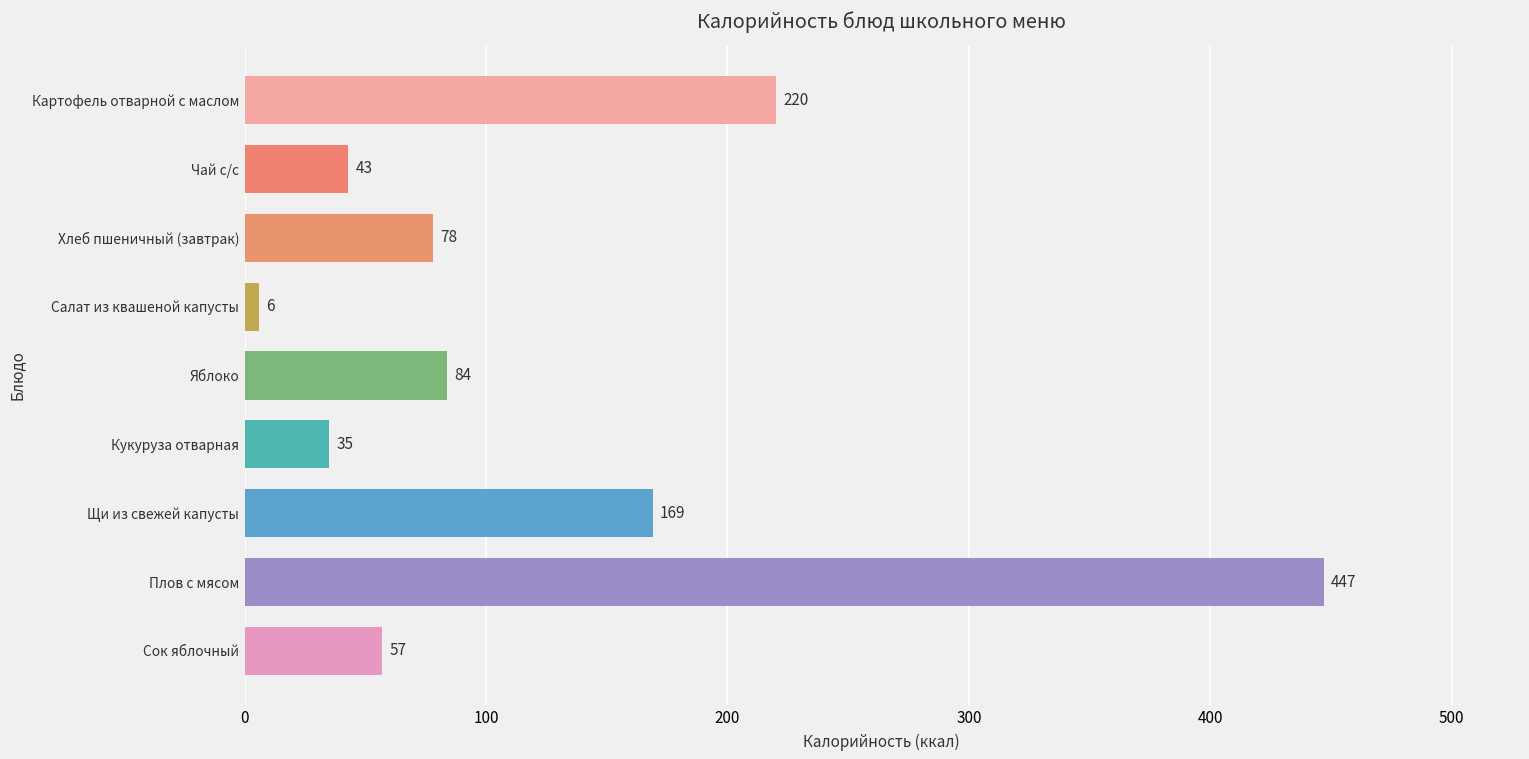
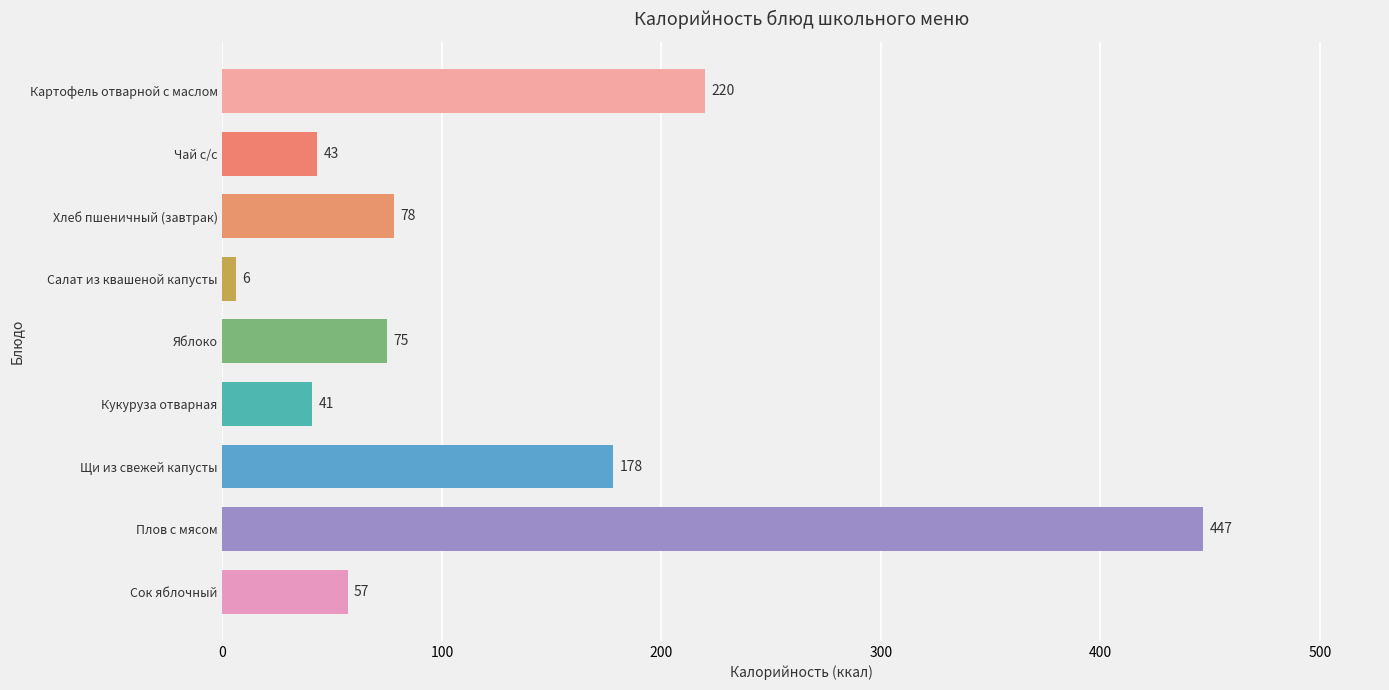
  {
    "Картофель отварной с маслом": 220,
    "Чай с/с": 43,
    "Хлеб пшеничный (завтрак)": 78,
    "Салат из квашеной капусты": 6,
-   "Яблоко": 84,
-   "Кукуруза отварная": 35,
-   "Щи из свежей капусты": 169,
+   "Яблоко": 75,
+   "Кукуруза отварная": 41,
+   "Щи из свежей капусты": 178,
    "Плов с мясом": 447,
    "Сок яблочный": 57
  }
